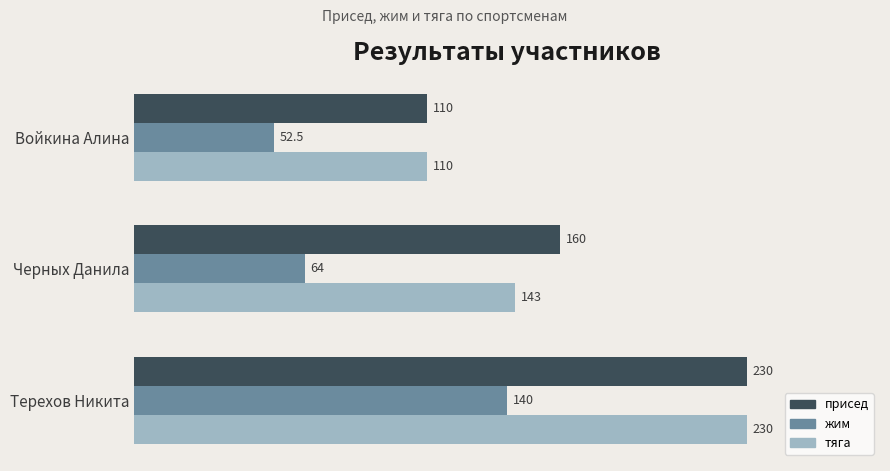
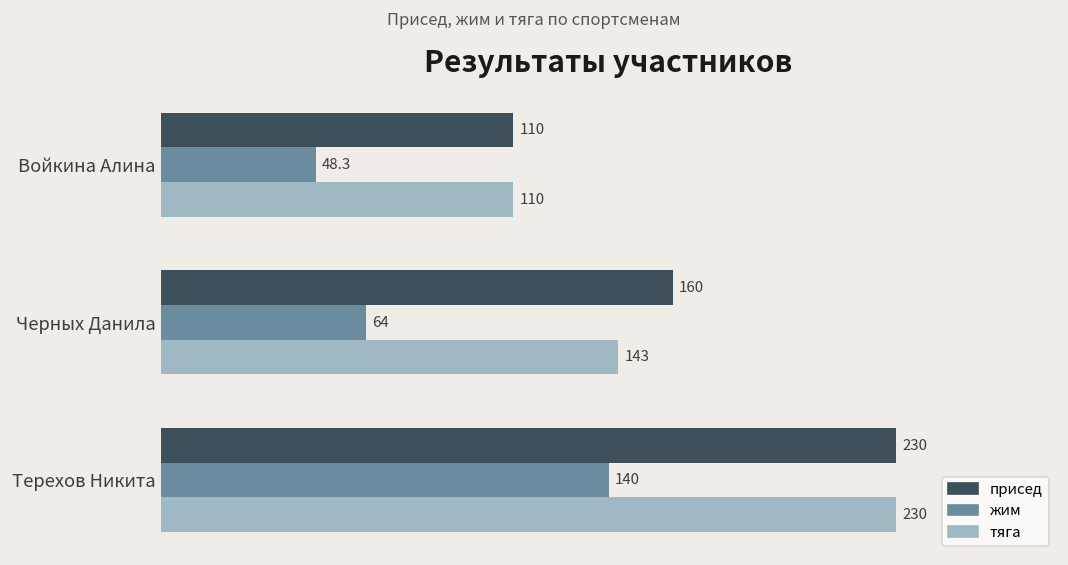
  {
    "присед": {
      "Войкина Алина": 110,
      "Черных Данила": 160,
      "Терехов Никита": 230
    },
    "жим": {
-     "Войкина Алина": 52.5,
+     "Войкина Алина": 48.3,
      "Черных Данила": 64,
      "Терехов Никита": 140
    },
    "тяга": {
      "Войкина Алина": 110,
      "Черных Данила": 143,
      "Терехов Никита": 230
    }
  }
